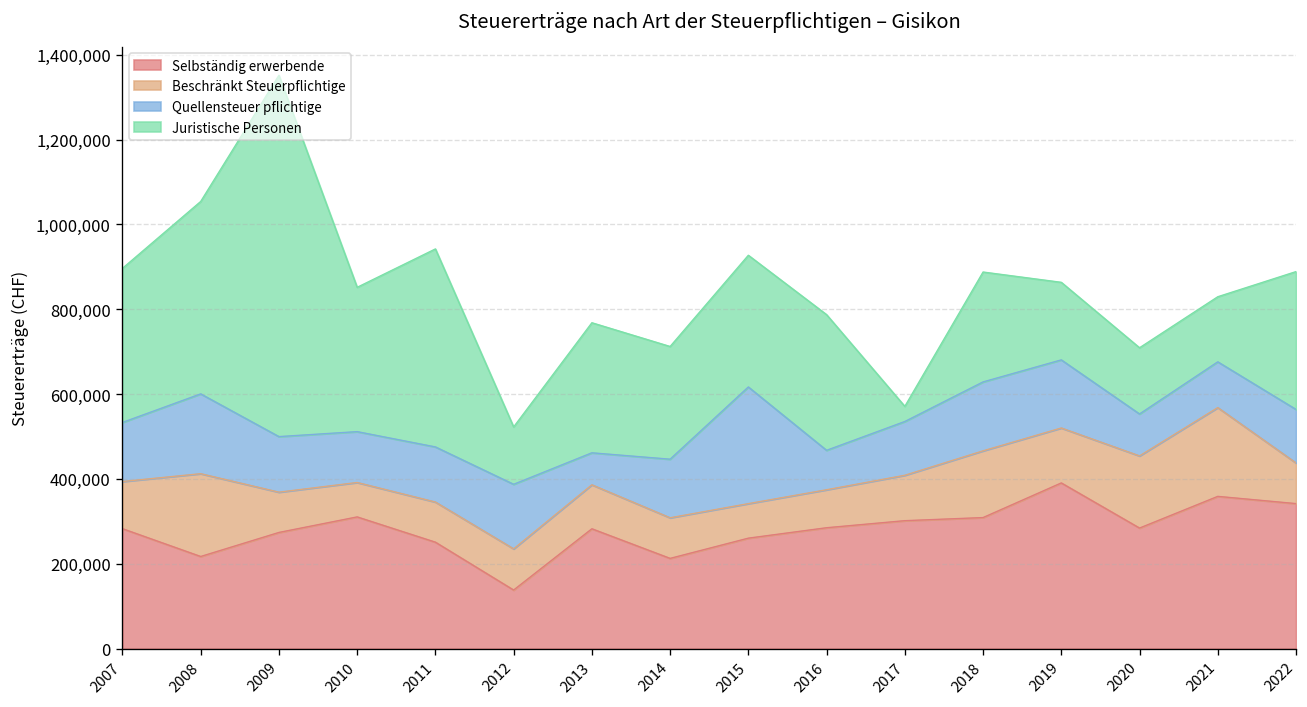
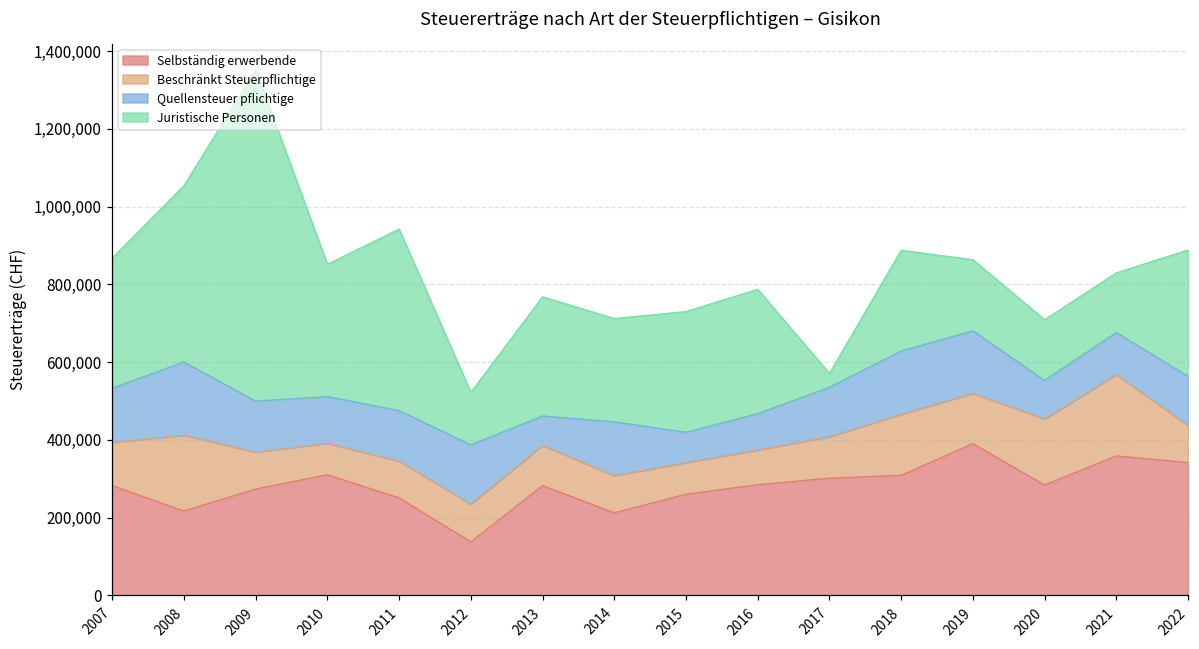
  {
    "Quellensteuer pflichtige": {
      "2007": "140,000",
      "2008": "190,000",
      "2009": "130,000",
      "2010": "120,000",
      "2011": "130,000",
      "2012": "150,000",
      "2013": "80,000",
      "2014": "140,000",
-     "2015": "280,000",
+     "2015": "80,000",
      "2016": "90,000",
      "2017": "130,000",
      "2018": "160,000",
      "2019": "160,000",
      "2020": "100,000",
      "2021": "110,000",
      "2022": "130,000"
    },
    "Juristische Personen": {
-     "2007": "360,000",
+     "2007": "330,000",
      "2008": "450,000",
      "2010": "340,000",
      "2011": "470,000",
      "2012": "140,000",
      "2013": "310,000",
      "2014": "270,000",
      "2015": "310,000",
      "2016": "320,000",
      "2017": "40,000",
      "2018": "260,000",
      "2019": "180,000",
      "2020": "160,000",
      "2021": "150,000",
      "2022": "330,000"
    }
  }
